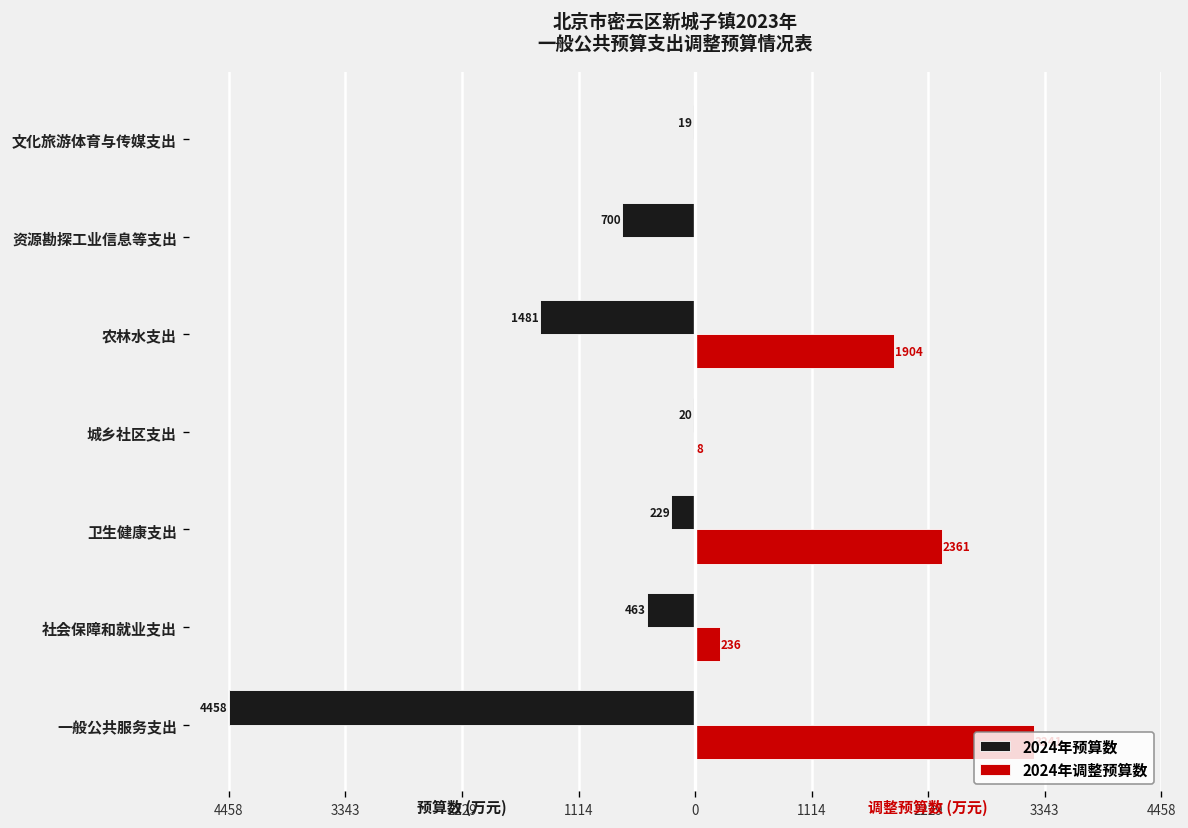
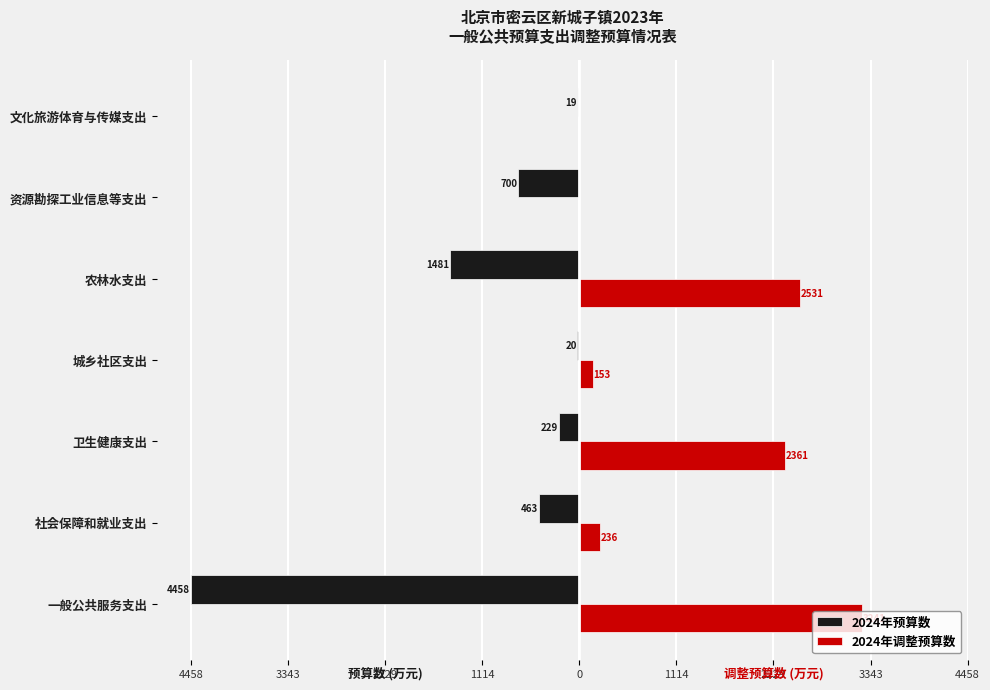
  {
    "2024年调整预算数": {
-     "农林水支出": 1904,
-     "城乡社区支出": 8,
+     "农林水支出": 2531,
+     "城乡社区支出": 153,
      "卫生健康支出": 2361,
      "社会保障和就业支出": 236
    }
  }
